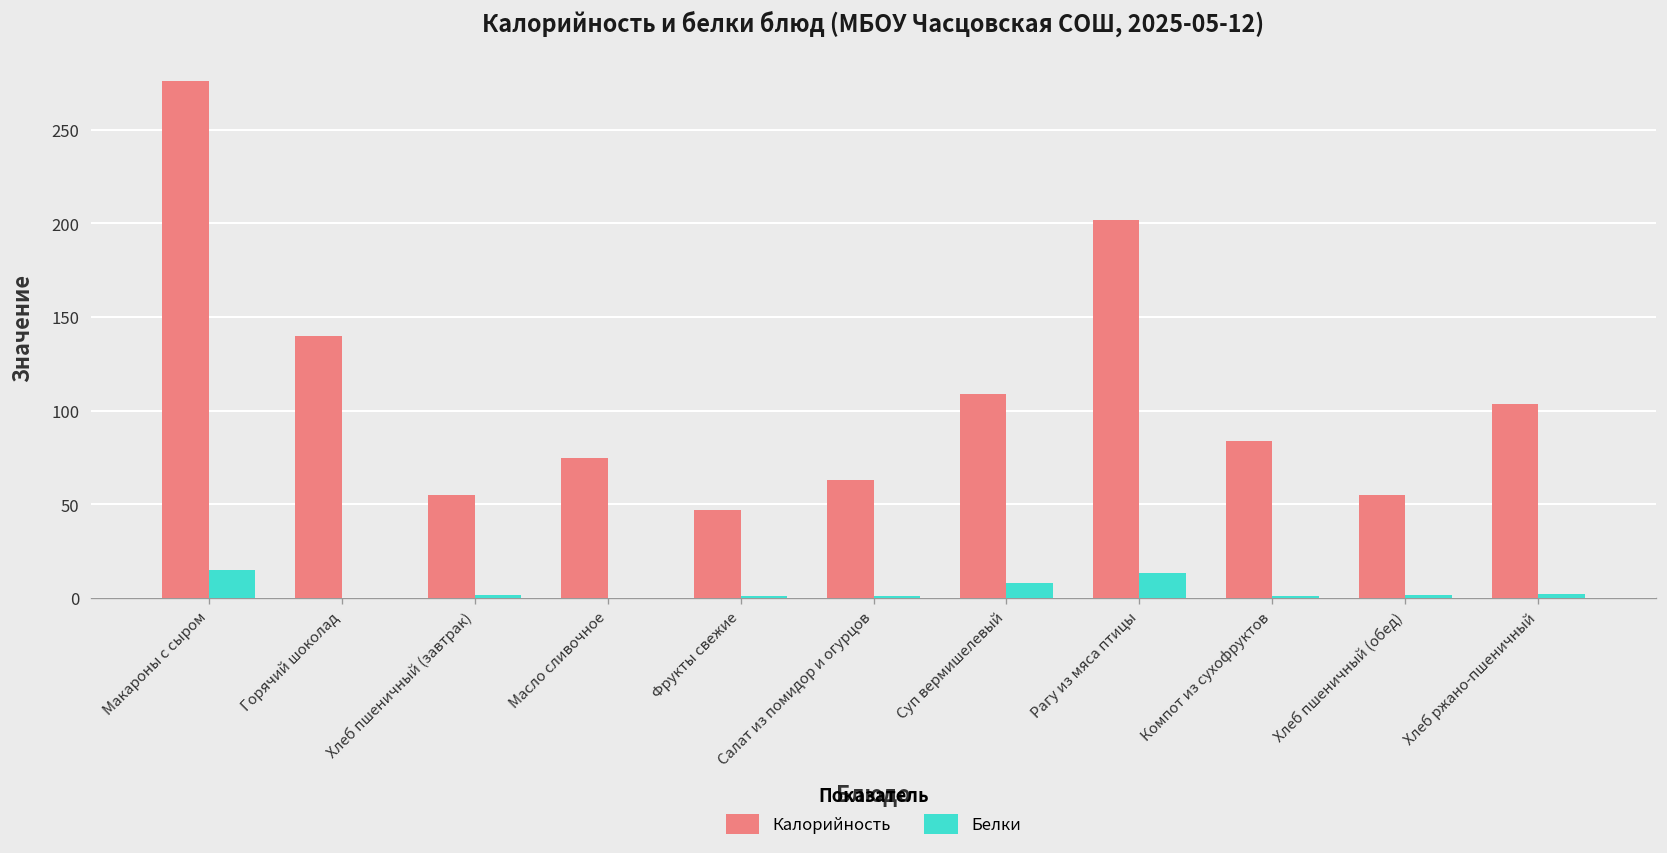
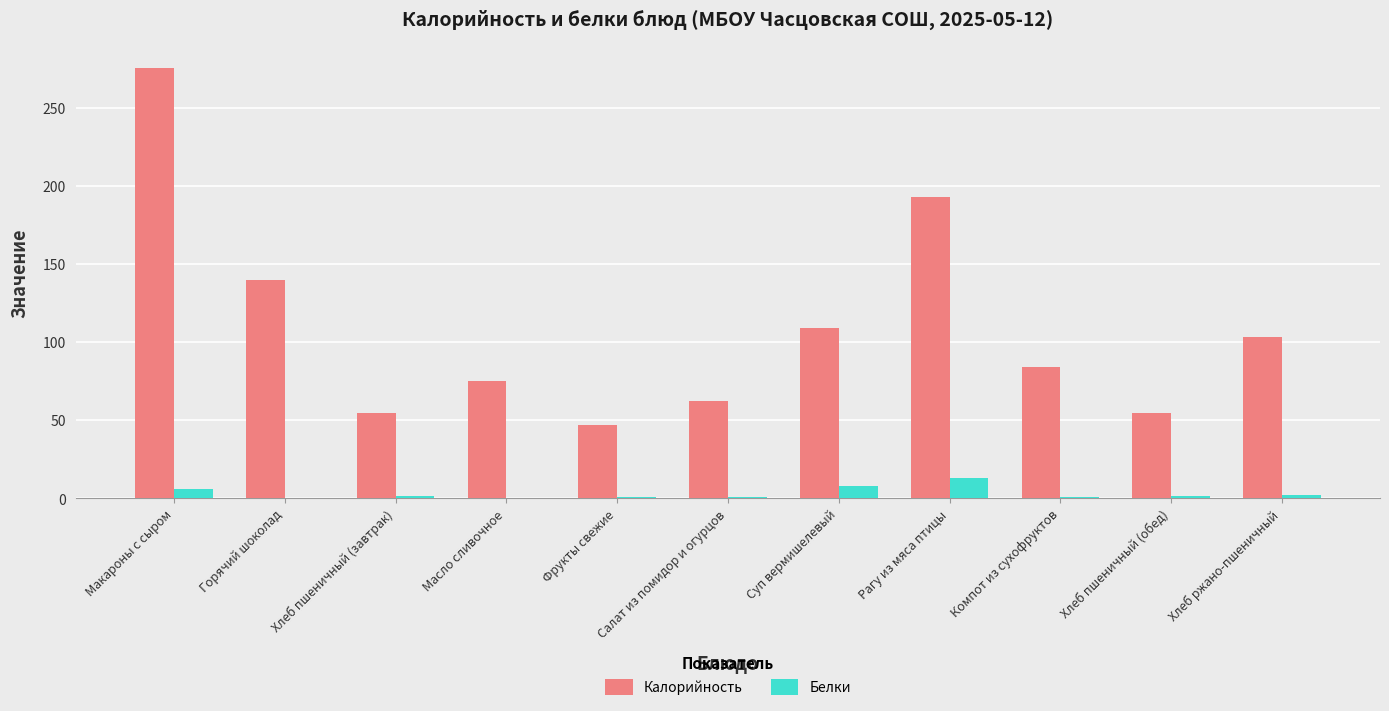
  {
    "Калорийность": {
      "Макароны с сыром": 276,
      "Горячий шоколад": 140,
      "Хлеб пшеничный (завтрак)": 55,
      "Масло сливочное": 75,
      "Фрукты свежие": 47,
      "Салат из помидор и огурцов": 63,
      "Суп вермишелевый": 109,
-     "Рагу из мяса птицы": 202,
+     "Рагу из мяса птицы": 193,
      "Компот из сухофруктов": 84,
      "Хлеб пшеничный (обед)": 55,
      "Хлеб ржано-пшеничный": 104
    },
    "Белки": {
-     "Макароны с сыром": 15,
+     "Макароны с сыром": 6,
      "Горячий шоколад": 0,
      "Суп вермишелевый": 8,
      "Рагу из мяса птицы": 13,
      "Хлеб ржано-пшеничный": 2
    }
  }
